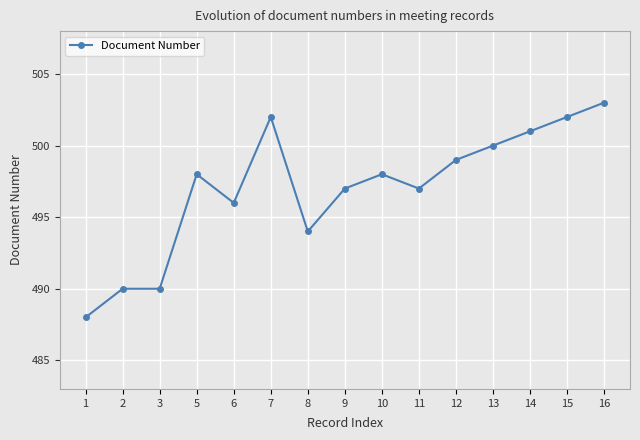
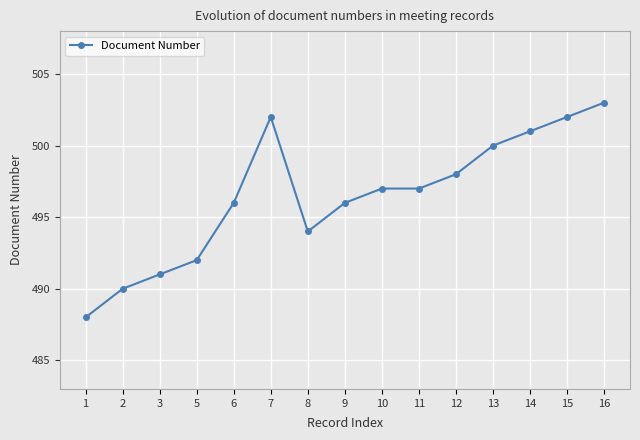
  {
    "1": 488,
    "2": 490,
-   "3": 490,
-   "5": 498,
+   "3": 491,
+   "5": 492,
    "6": 496,
    "7": 502,
    "8": 494,
-   "9": 497,
-   "10": 498,
+   "9": 496,
+   "10": 497,
    "11": 497,
-   "12": 499,
+   "12": 498,
    "13": 500,
    "14": 501,
    "15": 502,
    "16": 503
  }
